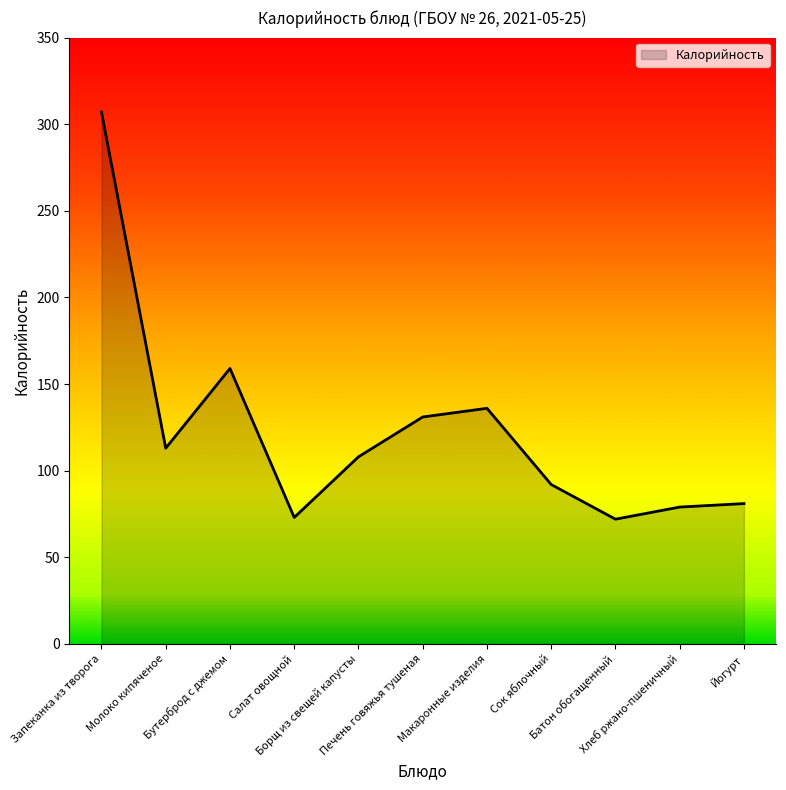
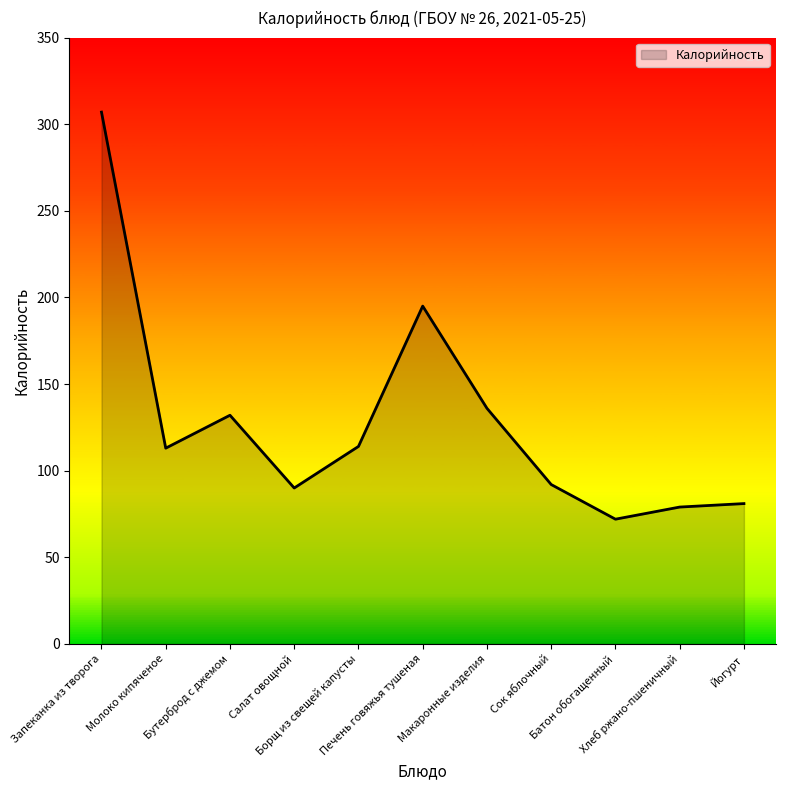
  {
    "Запеканка из творога": 307,
    "Молоко кипяченое": 113,
-   "Бутерброд с джемом": 159,
-   "Салат овощной": 73,
-   "Борщ из свещей капусты": 108,
-   "Печень говяжья тушеная": 131,
+   "Бутерброд с джемом": 132,
+   "Салат овощной": 90,
+   "Борщ из свещей капусты": 114,
+   "Печень говяжья тушеная": 195,
    "Макаронные изделия": 136,
    "Сок яблочный": 92,
    "Батон обогащенный": 72,
    "Хлеб ржано-пшеничный": 79,
    "Йогурт": 81
  }
